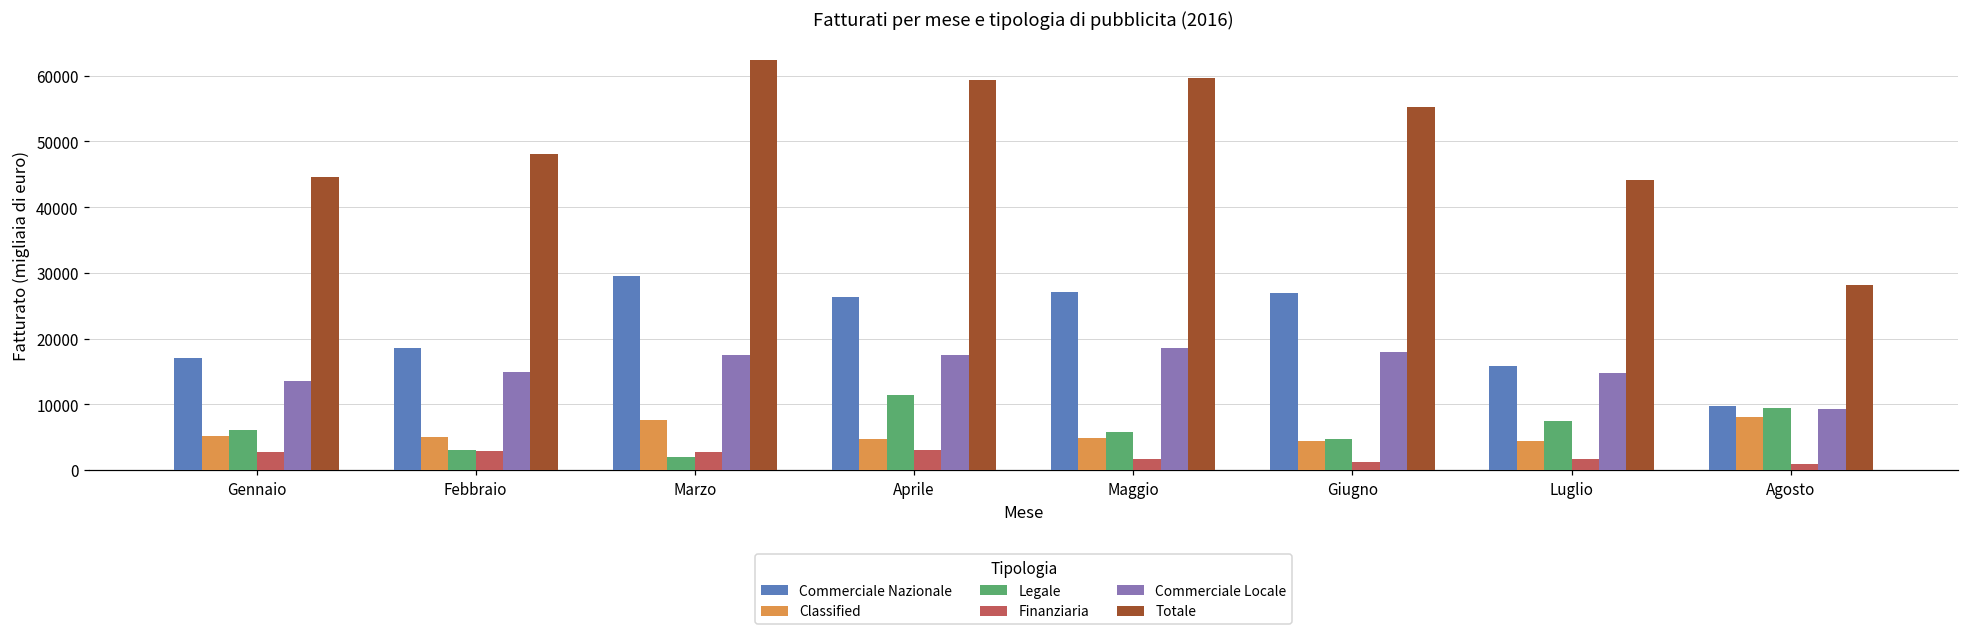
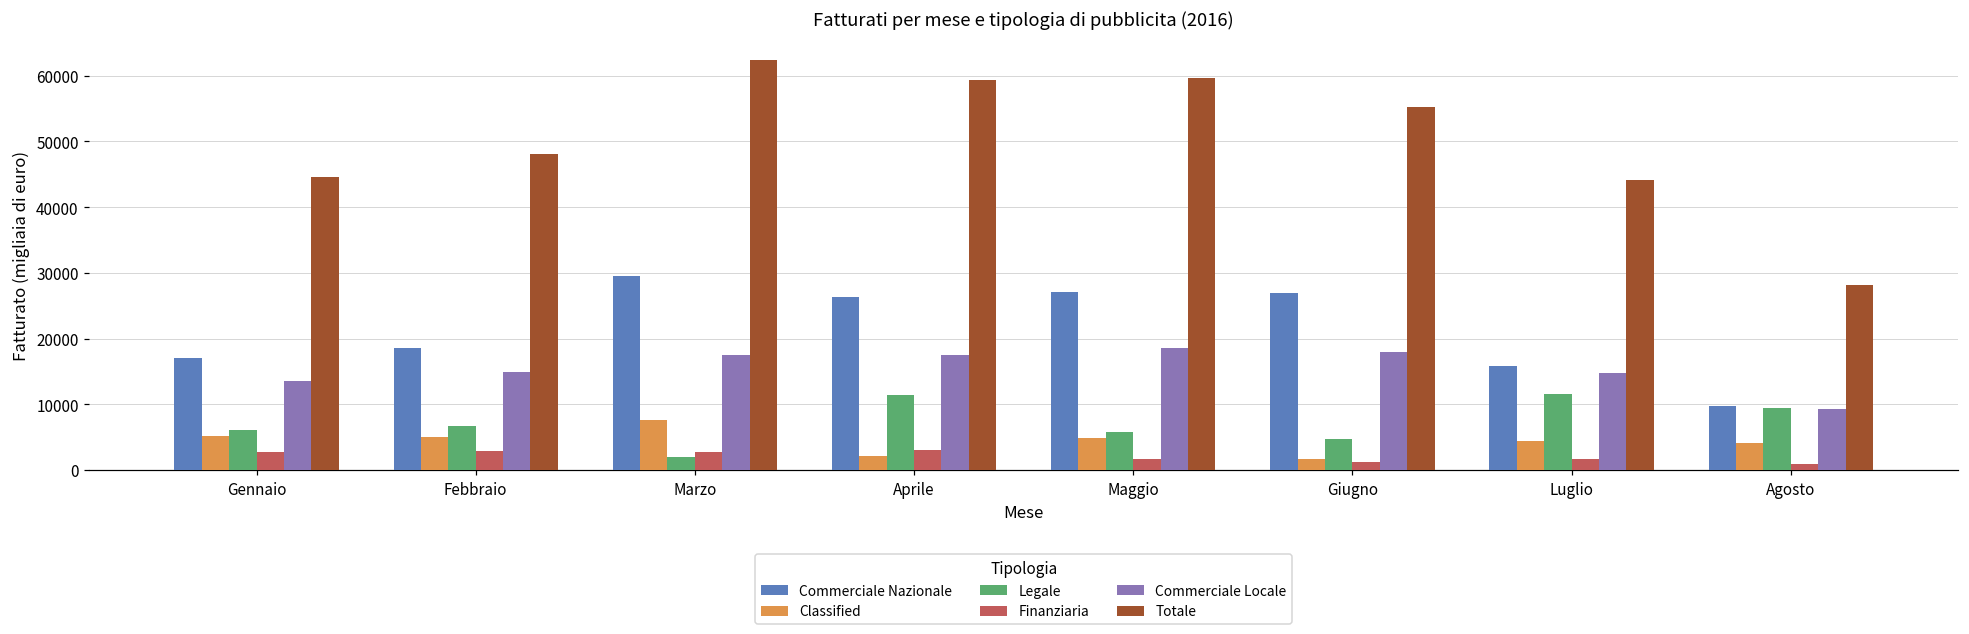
  {
    "Classified": {
      "Gennaio": 5000,
      "Febbraio": 5000,
      "Marzo": 8000,
-     "Aprile": 5000,
+     "Aprile": 2000,
      "Maggio": 5000,
-     "Giugno": 4000,
+     "Giugno": 2000,
      "Luglio": 4000,
-     "Agosto": 8000
+     "Agosto": 4000
    },
    "Legale": {
      "Gennaio": 6000,
-     "Febbraio": 3000,
+     "Febbraio": 7000,
      "Marzo": 2000,
      "Aprile": 11000,
      "Maggio": 6000,
      "Giugno": 5000,
-     "Luglio": 7000,
+     "Luglio": 12000,
      "Agosto": 9000
    }
  }
